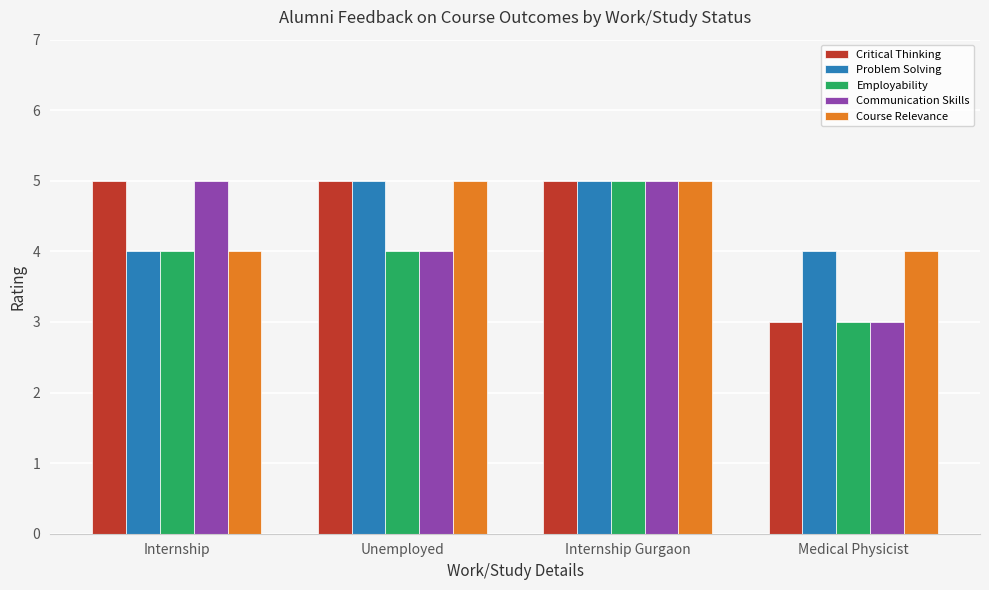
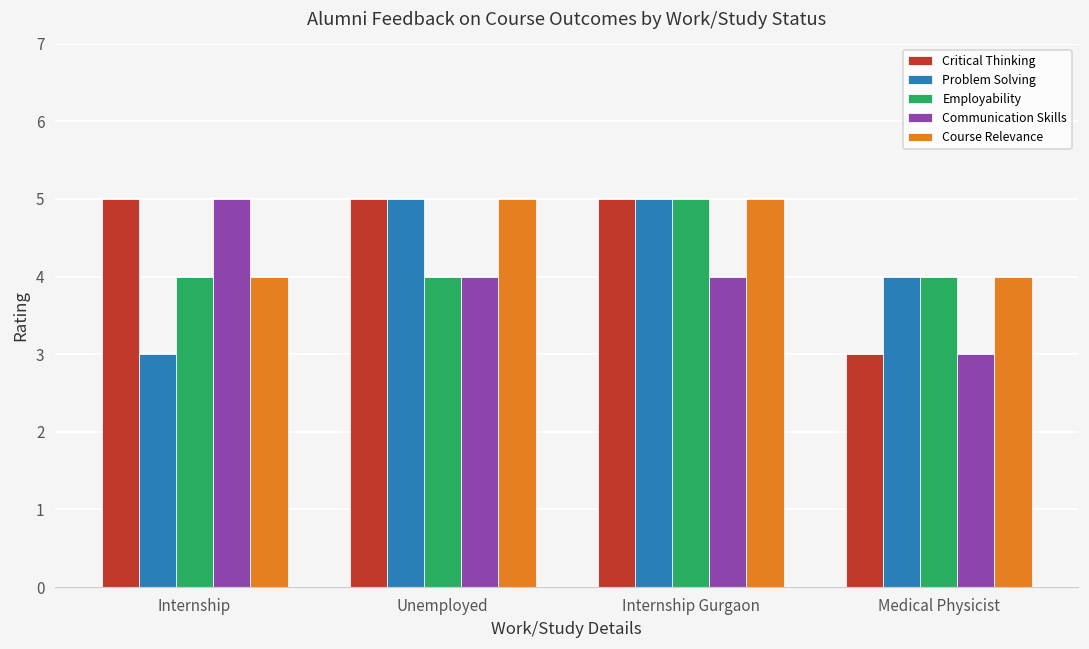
  {
    "Critical Thinking": {
      "Internship": 5,
      "Unemployed": 5,
      "Internship Gurgaon": 5,
      "Medical Physicist": 3
    },
    "Problem Solving": {
-     "Internship": 4,
+     "Internship": 3,
      "Unemployed": 5,
      "Internship Gurgaon": 5,
      "Medical Physicist": 4
    },
    "Employability": {
      "Internship": 4,
      "Unemployed": 4,
      "Internship Gurgaon": 5,
-     "Medical Physicist": 3
+     "Medical Physicist": 4
    },
    "Communication Skills": {
      "Internship": 5,
      "Unemployed": 4,
-     "Internship Gurgaon": 5,
+     "Internship Gurgaon": 4,
      "Medical Physicist": 3
    },
    "Course Relevance": {
      "Internship": 4,
      "Unemployed": 5,
      "Internship Gurgaon": 5,
      "Medical Physicist": 4
    }
  }
